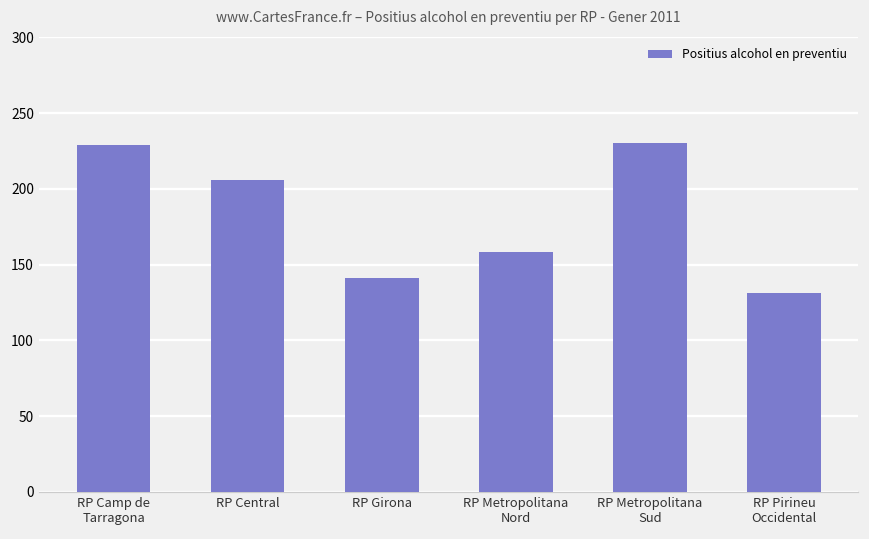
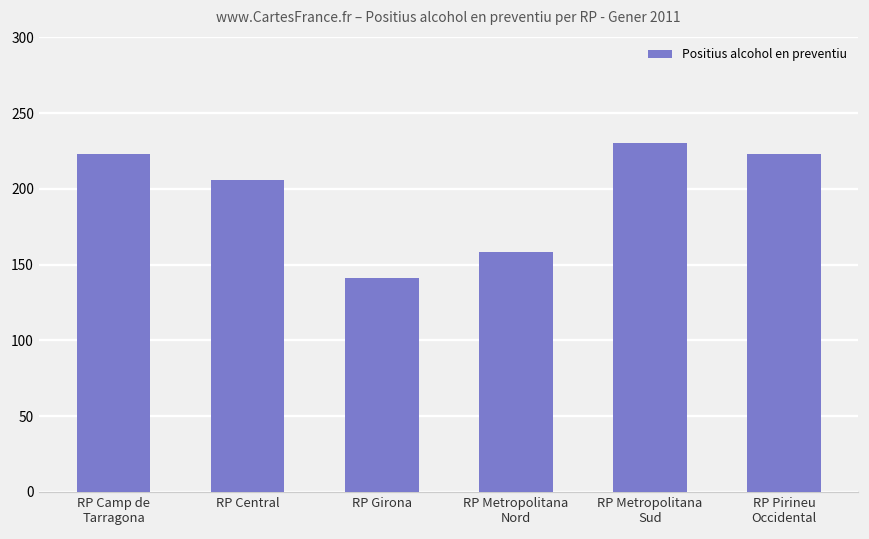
  {
-   "RP Camp de Tarragona": 229,
+   "RP Camp de Tarragona": 223,
    "RP Central": 206,
    "RP Girona": 141,
    "RP Metropolitana Nord": 158,
    "RP Metropolitana Sud": 230,
-   "RP Pirineu Occidental": 131
+   "RP Pirineu Occidental": 223
  }
